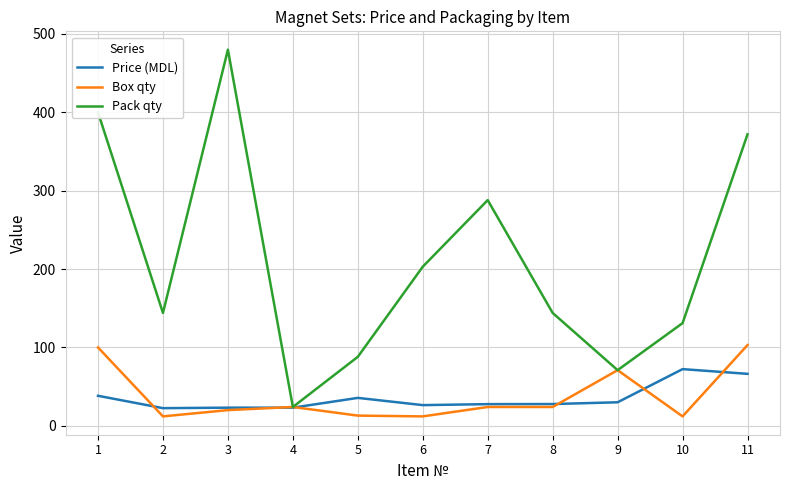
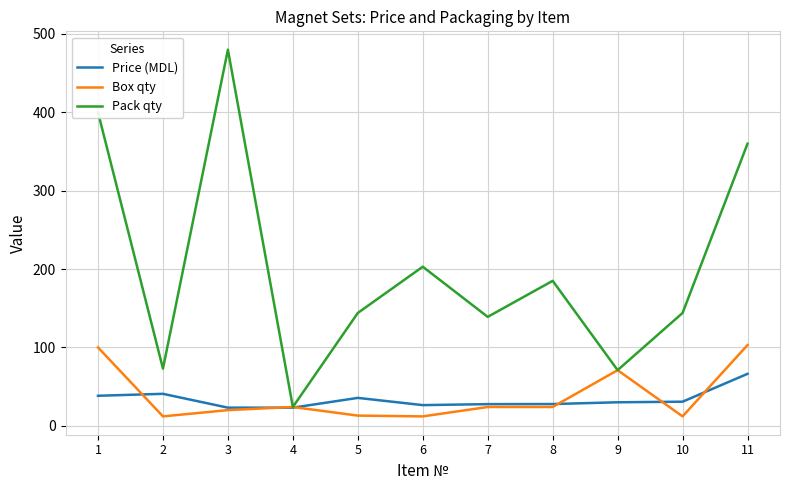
  {
    "Price (MDL)": {
      "1": 40,
-     "2": 20,
+     "2": 40,
      "5": 40,
      "6": 30,
      "7": 30,
      "8": 30,
      "9": 30,
-     "10": 70,
+     "10": 30,
      "11": 70
    },
    "Box qty": {
      "1": 100,
      "2": 10,
      "5": 10,
      "6": 10,
      "7": 20,
      "8": 20,
      "10": 10,
      "11": 100
    },
    "Pack qty": {
-     "2": 140,
+     "2": 70,
      "3": 480,
-     "5": 90,
+     "5": 140,
      "6": 200,
-     "7": 290,
-     "8": 140,
-     "10": 130,
-     "11": 370
+     "7": 140,
+     "8": 190,
+     "10": 140,
+     "11": 360
    }
  }
